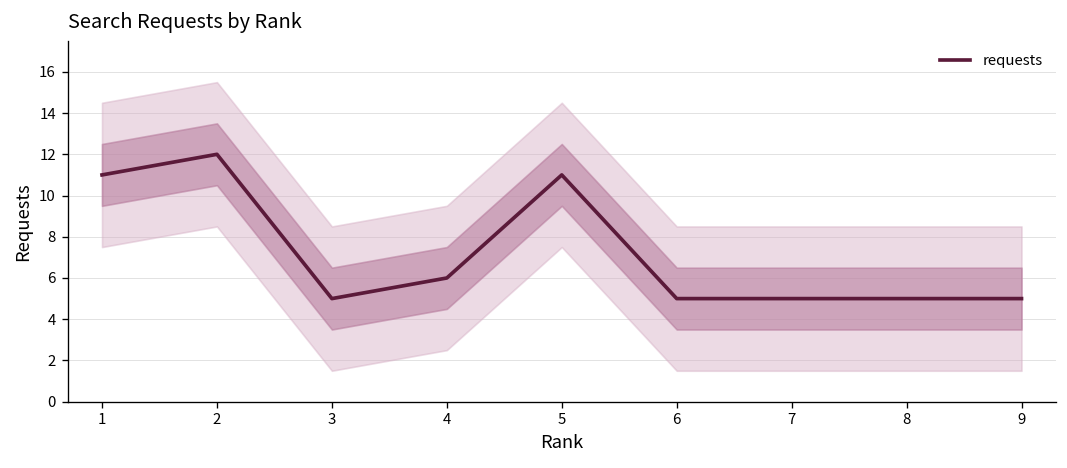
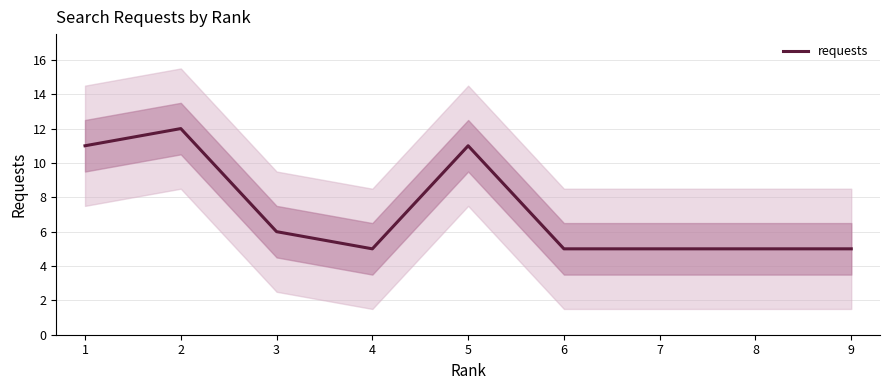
  {
    "requests": {
      "1": 11,
      "2": 12,
-     "3": 5,
-     "4": 6,
+     "3": 6,
+     "4": 5,
      "5": 11,
      "6": 5,
      "7": 5,
      "8": 5,
      "9": 5
    }
  }
